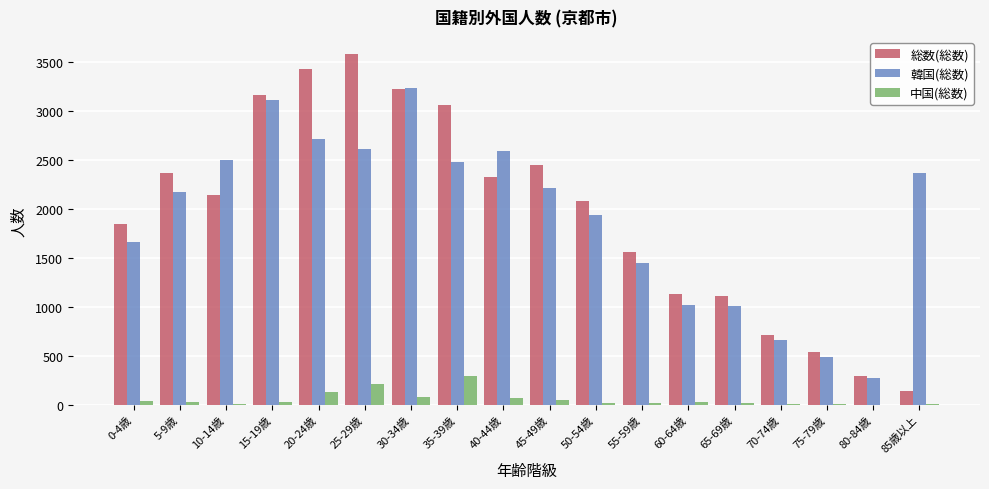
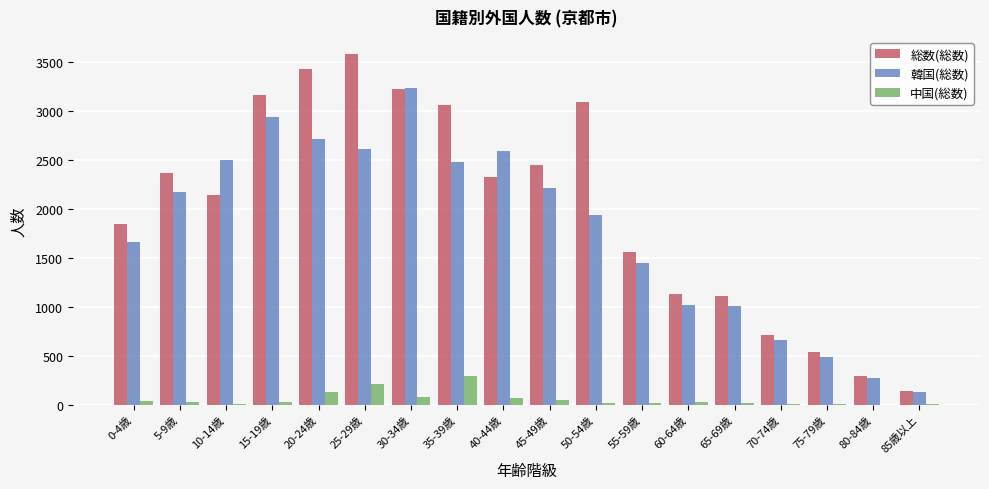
  {
    "総数(総数)": {
      "0-4歳": 1800,
      "5-9歳": 2400,
      "10-14歳": 2100,
      "15-19歳": 3200,
      "20-24歳": 3400,
      "25-29歳": 3600,
      "30-34歳": 3200,
      "35-39歳": 3100,
      "40-44歳": 2300,
      "45-49歳": 2500,
-     "50-54歳": 2100,
+     "50-54歳": 3100,
      "55-59歳": 1600,
      "60-64歳": 1100,
      "65-69歳": 1100,
      "70-74歳": 700,
      "75-79歳": 500,
      "80-84歳": 300,
      "85歳以上": 100
    },
    "韓国(総数)": {
      "0-4歳": 1700,
      "5-9歳": 2200,
      "10-14歳": 2500,
-     "15-19歳": 3100,
+     "15-19歳": 2900,
      "20-24歳": 2700,
      "25-29歳": 2600,
      "30-34歳": 3200,
      "35-39歳": 2500,
      "40-44歳": 2600,
      "45-49歳": 2200,
      "50-54歳": 1900,
      "55-59歳": 1400,
      "60-64歳": 1000,
      "65-69歳": 1000,
      "70-74歳": 700,
      "75-79歳": 500,
      "80-84歳": 300,
-     "85歳以上": 2400
+     "85歳以上": 100
    },
    "中国(総数)": {
      "0-4歳": 0,
      "5-9歳": 0,
      "15-19歳": 0,
      "20-24歳": 100,
      "25-29歳": 200,
      "30-34歳": 100,
      "35-39歳": 300,
      "40-44歳": 100,
      "45-49歳": 0,
      "60-64歳": 0
    }
  }
